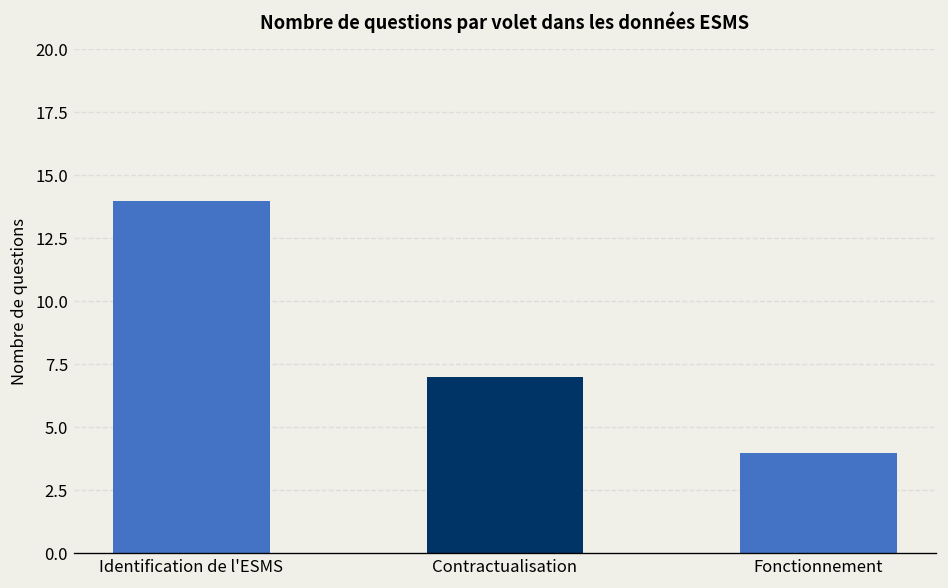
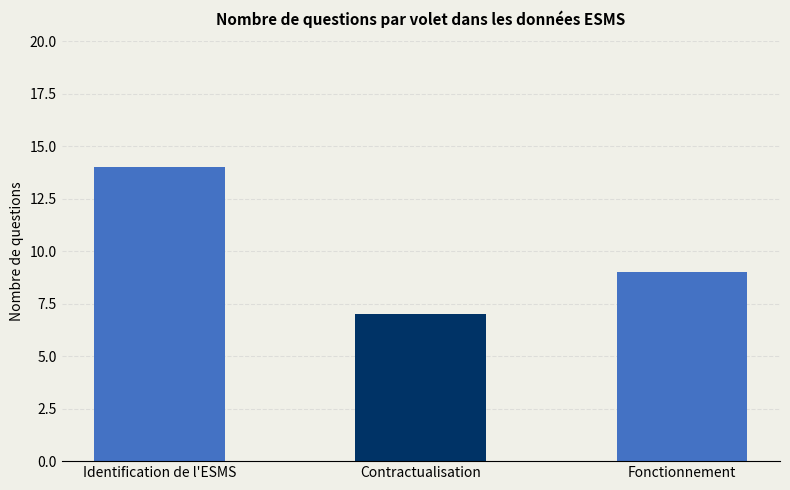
  {
    "Identification de l'ESMS": 14,
    "Contractualisation": 7,
-   "Fonctionnement": 4
+   "Fonctionnement": 9
  }
